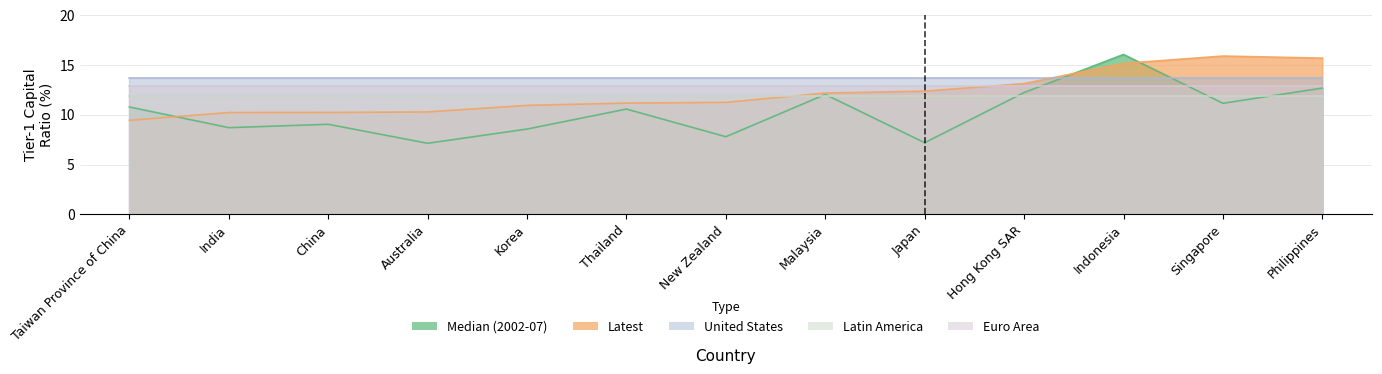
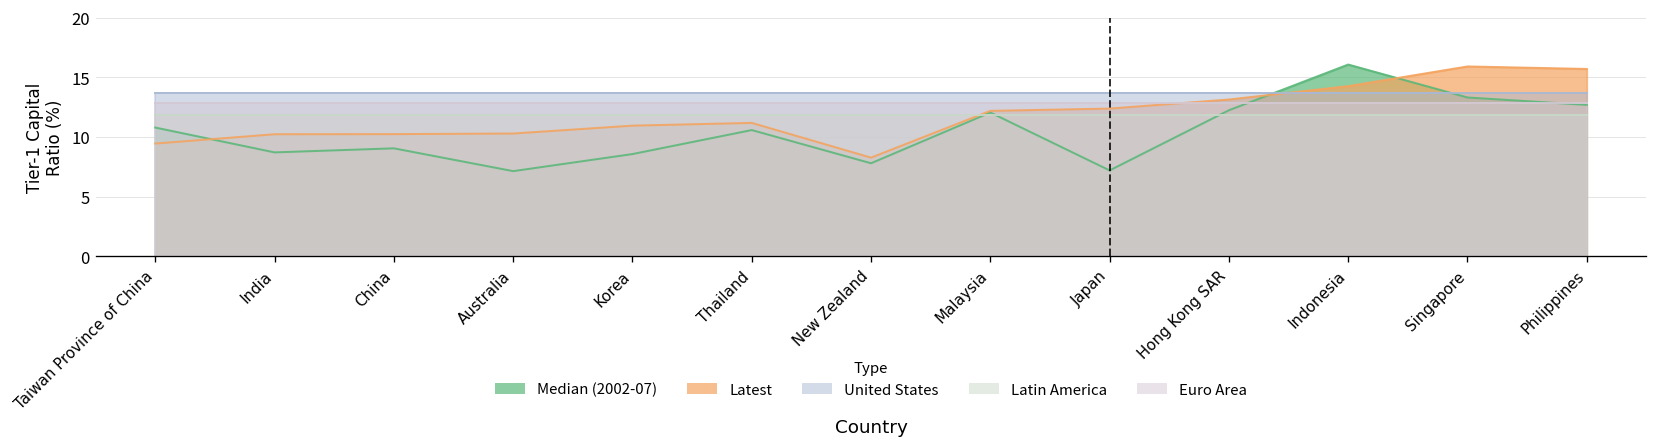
  {
    "Median (2002-07)": {
      "Taiwan Province of China": 11,
      "India": 9,
      "China": 9,
      "Australia": 7,
      "Korea": 9,
      "Thailand": 11,
      "New Zealand": 8,
      "Japan": 7,
      "Hong Kong SAR": 12,
      "Indonesia": 16,
-     "Singapore": 11
+     "Singapore": 13
    },
    "Latest": {
      "Taiwan Province of China": 9,
      "India": 10,
      "China": 10,
      "Australia": 10,
      "Korea": 11,
      "Thailand": 11,
-     "New Zealand": 11,
+     "New Zealand": 8,
      "Japan": 12,
      "Hong Kong SAR": 13,
-     "Indonesia": 15,
+     "Indonesia": 14,
      "Singapore": 16,
      "Philippines": 16
    }
  }
